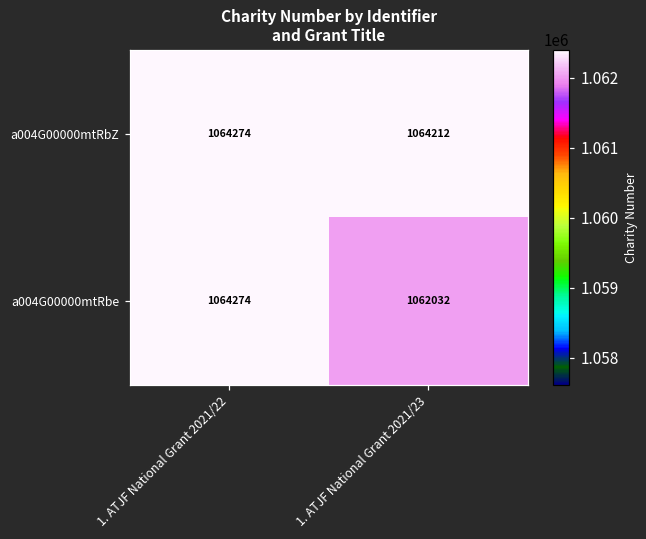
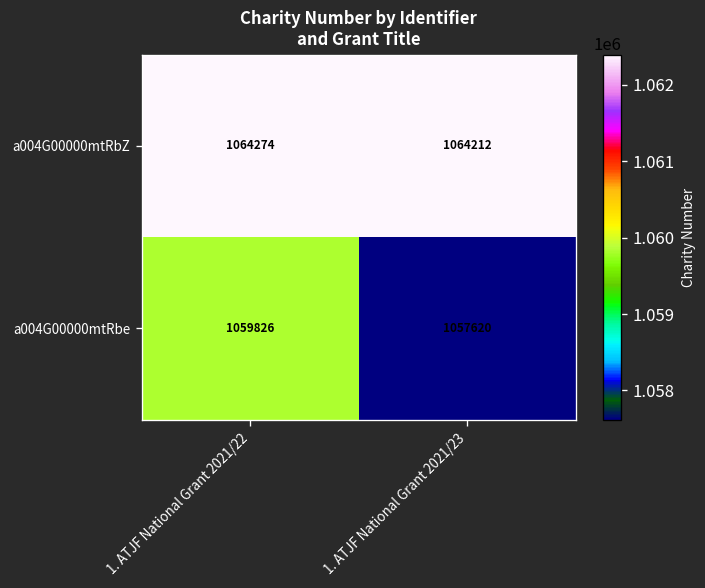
  {
    "a004G00000mtRbZ": {
      "1. ATJF National Grant 2021/22": 1064274,
      "1. ATJF National Grant 2021/23": 1064212
    },
    "a004G00000mtRbe": {
-     "1. ATJF National Grant 2021/22": 1064274,
-     "1. ATJF National Grant 2021/23": 1062032
+     "1. ATJF National Grant 2021/22": 1059826,
+     "1. ATJF National Grant 2021/23": 1057620
    }
  }
